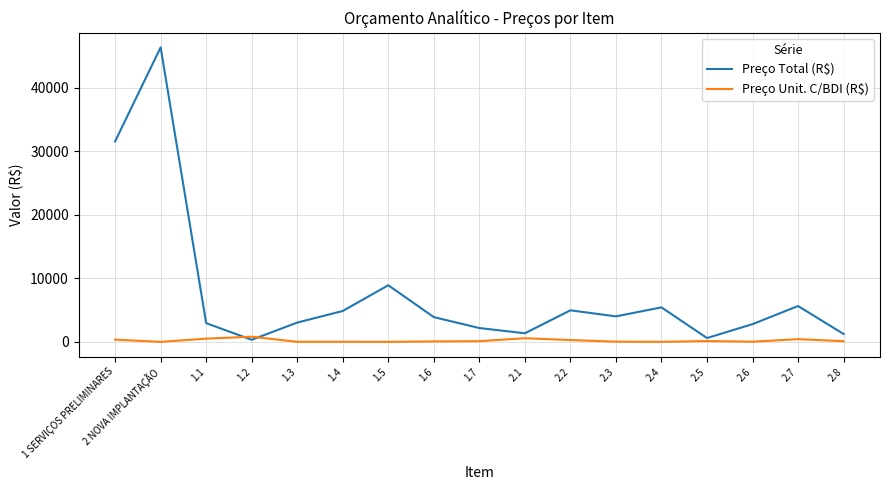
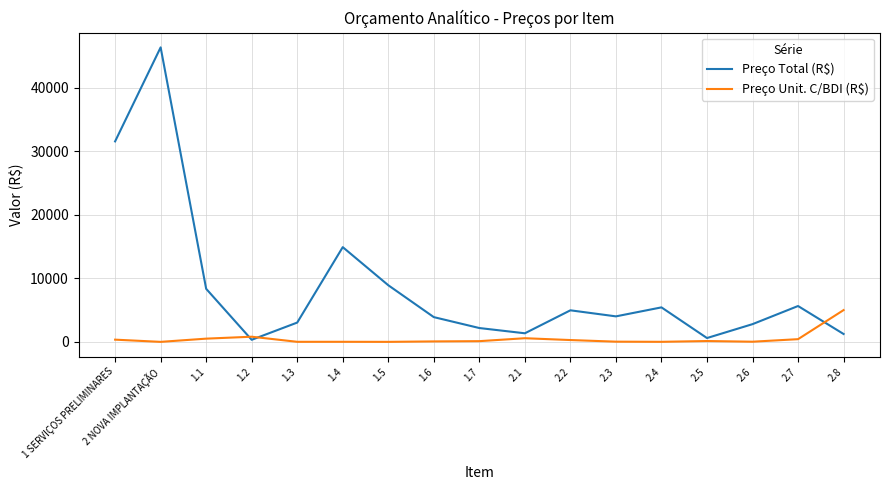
  {
    "Preço Total (R$)": {
      "1 SERVIÇOS PRELIMINARES": 32000,
      "2 NOVA IMPLANTAÇÃO": 46000,
-     "1.1": 3000,
+     "1.1": 8000,
      "1.2": 0,
      "1.3": 3000,
-     "1.4": 5000,
+     "1.4": 15000,
      "1.5": 9000,
      "1.6": 4000,
      "1.7": 2000,
      "2.1": 1000,
      "2.2": 5000,
      "2.3": 4000,
      "2.4": 5000,
      "2.5": 1000,
      "2.6": 3000,
      "2.7": 6000,
      "2.8": 1000
    },
    "Preço Unit. C/BDI (R$)": {
      "1 SERVIÇOS PRELIMINARES": 0,
      "2 NOVA IMPLANTAÇÃO": 0,
      "1.1": 1000,
      "1.2": 1000,
      "1.3": 0,
      "1.4": 0,
      "1.5": 0,
      "1.6": 0,
      "1.7": 0,
      "2.1": 1000,
      "2.2": 0,
      "2.3": 0,
      "2.4": 0,
      "2.5": 0,
      "2.6": 0,
      "2.7": 0,
-     "2.8": 0
+     "2.8": 5000
    }
  }
